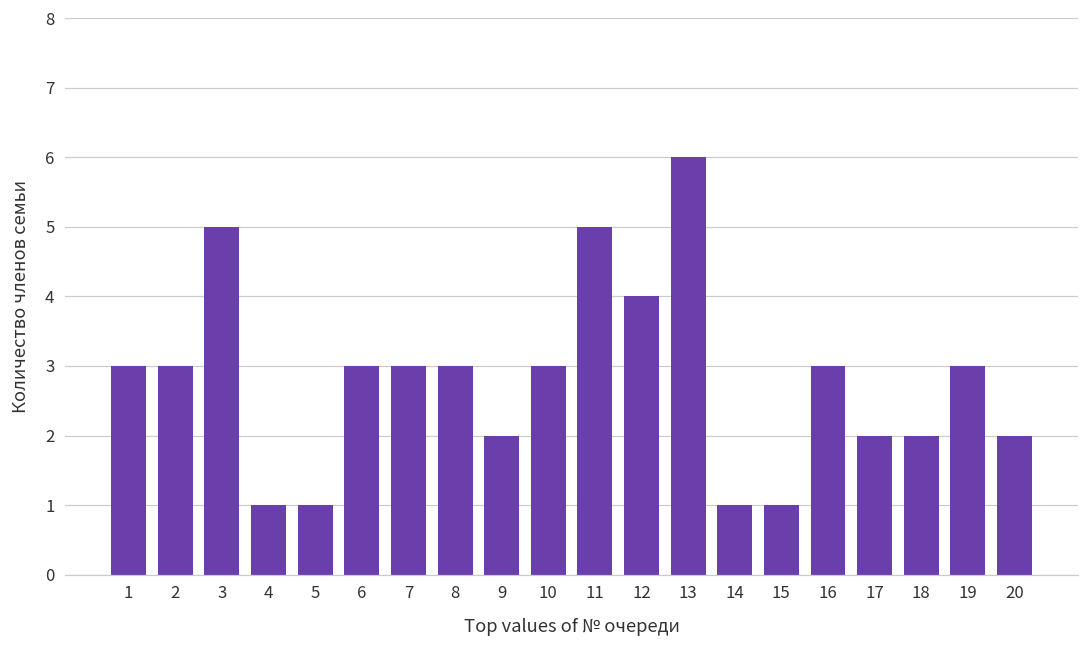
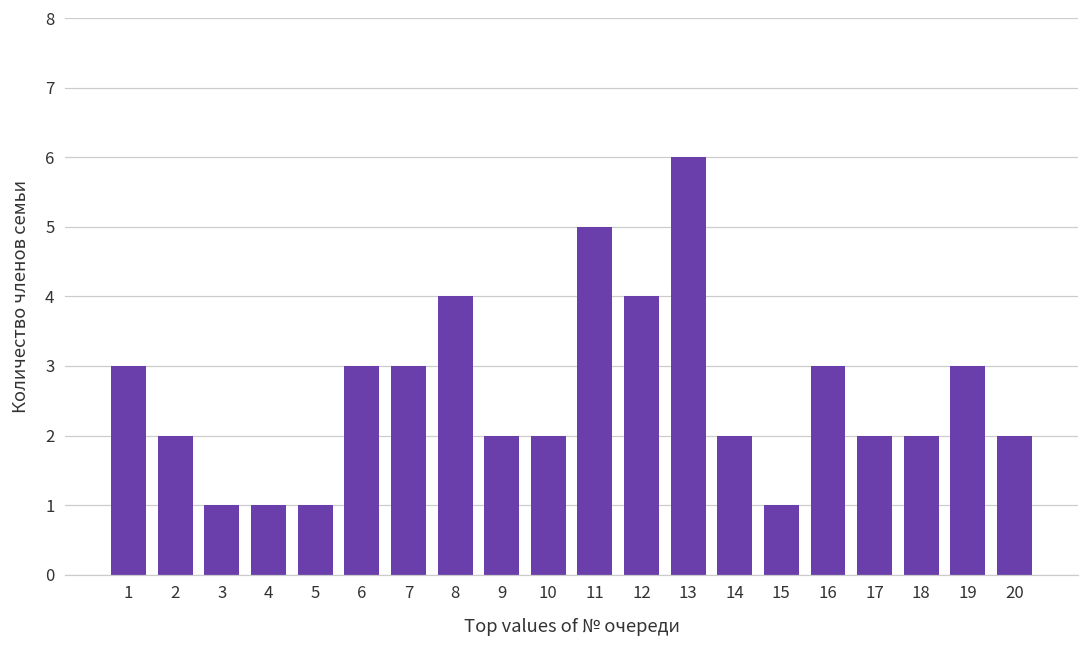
  {
    "1": 3,
-   "2": 3,
-   "3": 5,
+   "2": 2,
+   "3": 1,
    "4": 1,
    "5": 1,
    "6": 3,
    "7": 3,
-   "8": 3,
+   "8": 4,
    "9": 2,
-   "10": 3,
+   "10": 2,
    "11": 5,
    "12": 4,
    "13": 6,
-   "14": 1,
+   "14": 2,
    "15": 1,
    "16": 3,
    "17": 2,
    "18": 2,
    "19": 3,
    "20": 2
  }
